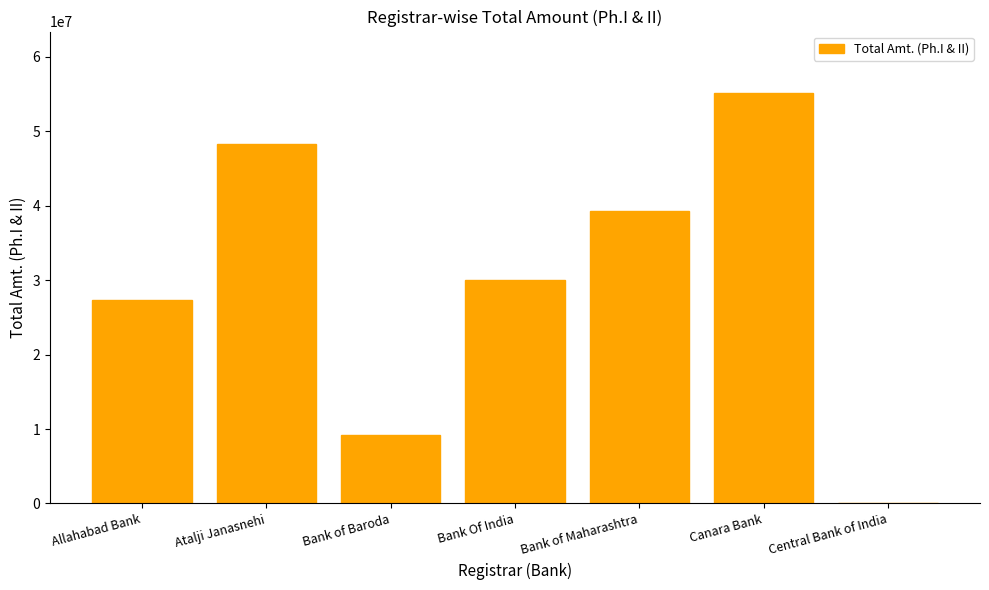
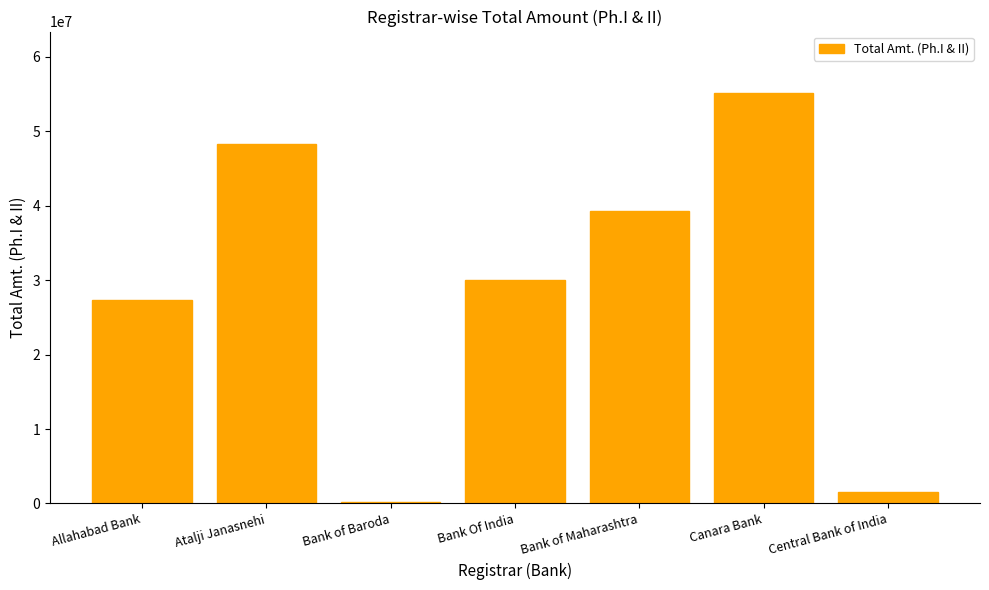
  {
    "Allahabad Bank": 27000000,
    "Atalji Janasnehi": 48000000,
-   "Bank of Baroda": 9000000,
+   "Bank of Baroda": 0,
    "Bank Of India": 30000000,
    "Bank of Maharashtra": 39000000,
    "Canara Bank": 55000000,
-   "Central Bank of India": 0
+   "Central Bank of India": 1000000
  }
